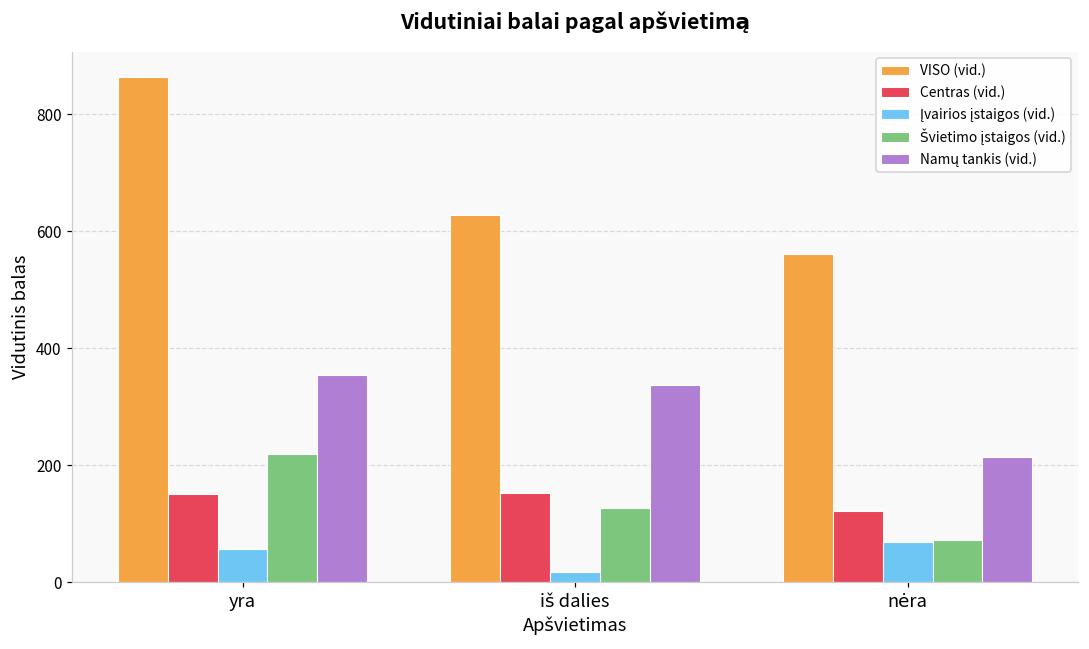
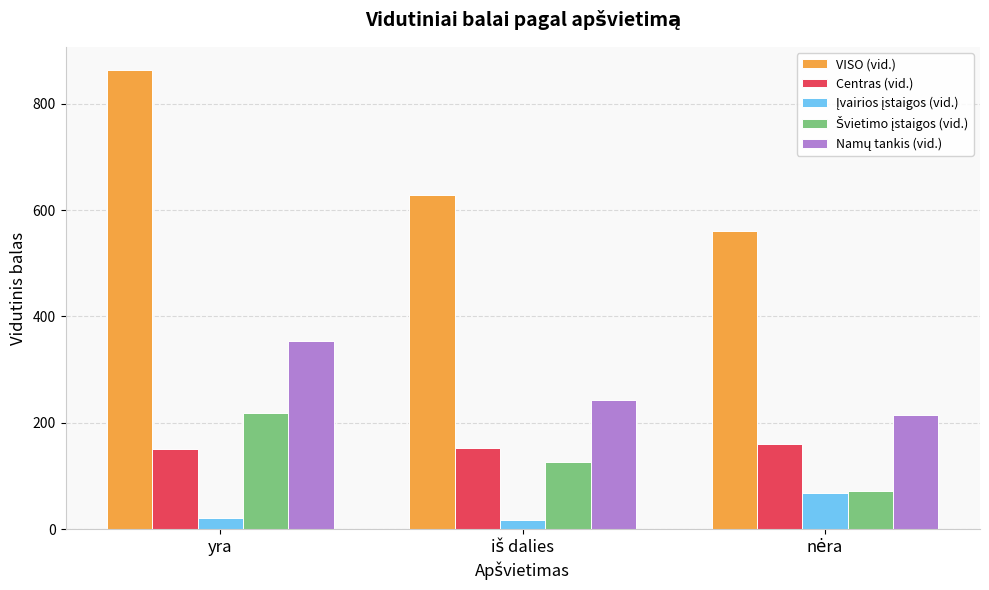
  {
    "VISO (vid.)": {
      "yra": 860,
      "iš dalies": 630,
      "nėra": 560
    },
    "Centras (vid.)": {
      "yra": 150,
      "iš dalies": 150,
-     "nėra": 120
+     "nėra": 160
    },
    "Įvairios įstaigos (vid.)": {
-     "yra": 60,
+     "yra": 20,
      "iš dalies": 20,
      "nėra": 70
    },
    "Švietimo įstaigos (vid.)": {
      "yra": 220,
      "iš dalies": 130,
      "nėra": 70
    },
    "Namų tankis (vid.)": {
      "yra": 350,
-     "iš dalies": 340,
+     "iš dalies": 240,
      "nėra": 210
    }
  }
